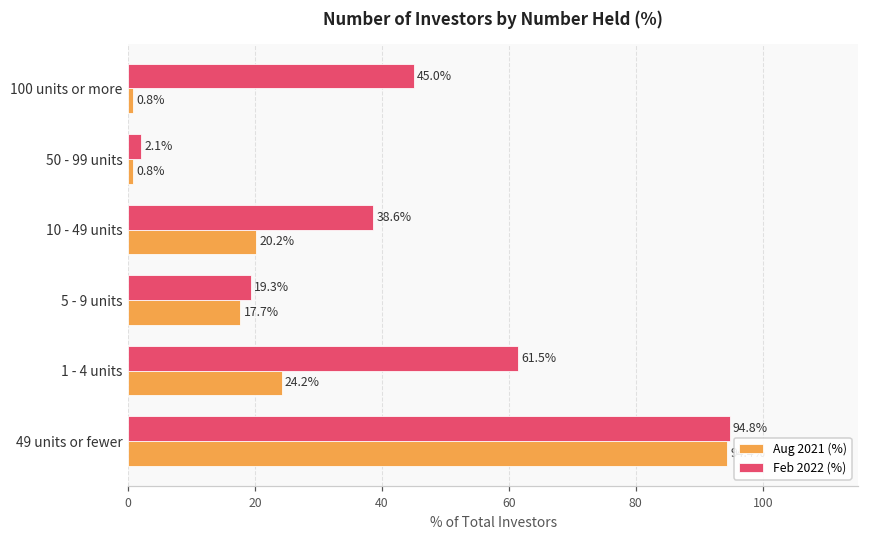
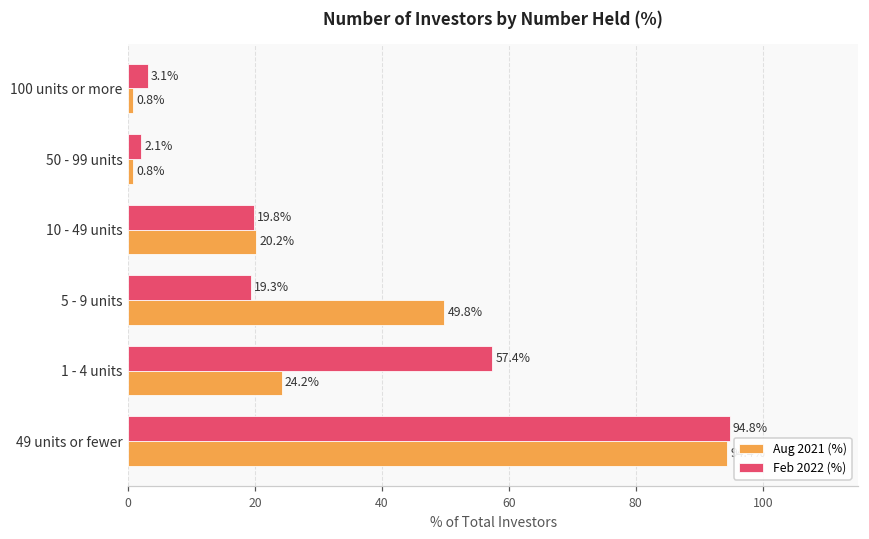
  {
    "Aug 2021 (%)": {
      "100 units or more": "0.8%",
      "50 - 99 units": "0.8%",
      "10 - 49 units": "20.2%",
-     "5 - 9 units": "17.7%",
+     "5 - 9 units": "49.8%",
      "1 - 4 units": "24.2%"
    },
    "Feb 2022 (%)": {
-     "100 units or more": "45.0%",
+     "100 units or more": "3.1%",
      "50 - 99 units": "2.1%",
-     "10 - 49 units": "38.6%",
+     "10 - 49 units": "19.8%",
      "5 - 9 units": "19.3%",
-     "1 - 4 units": "61.5%",
+     "1 - 4 units": "57.4%",
      "49 units or fewer": "94.8%"
    }
  }
